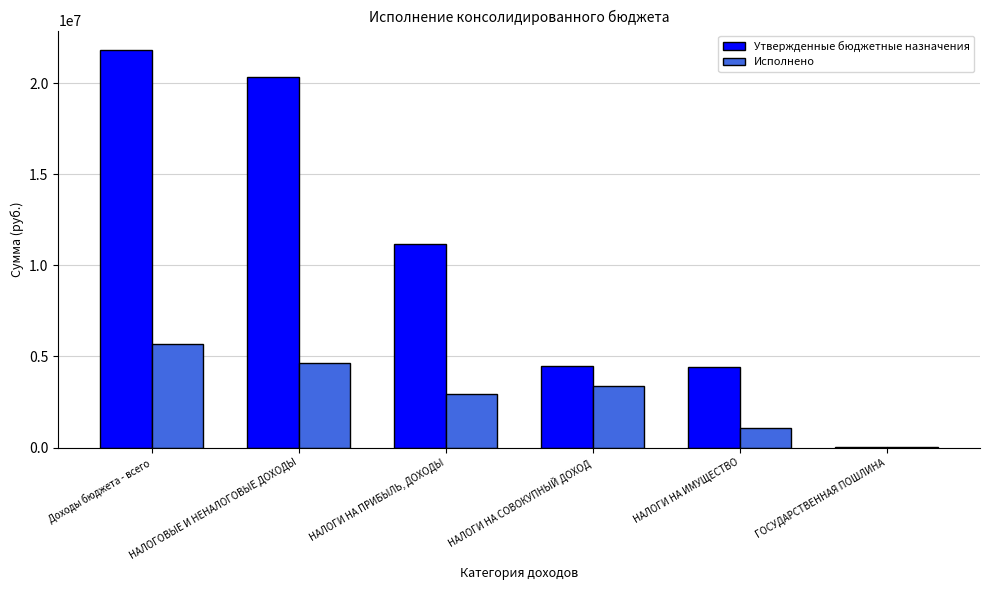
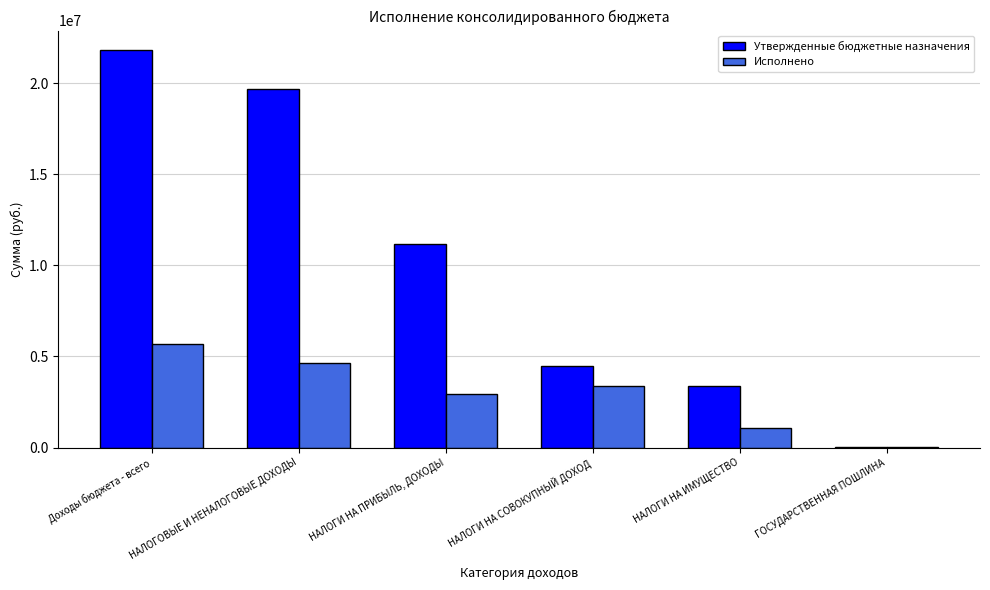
  {
    "Утвержденные бюджетные назначения": {
      "Доходы бюджета - всего": 21800000,
-     "НАЛОГОВЫЕ И НЕНАЛОГОВЫЕ ДОХОДЫ": 20400000,
+     "НАЛОГОВЫЕ И НЕНАЛОГОВЫЕ ДОХОДЫ": 19700000,
      "НАЛОГИ НА ПРИБЫЛЬ, ДОХОДЫ": 11200000,
      "НАЛОГИ НА СОВОКУПНЫЙ ДОХОД": 4400000,
-     "НАЛОГИ НА ИМУЩЕСТВО": 4400000
+     "НАЛОГИ НА ИМУЩЕСТВО": 3400000
    },
    "Исполнено": {
      "Доходы бюджета - всего": 5700000,
      "НАЛОГОВЫЕ И НЕНАЛОГОВЫЕ ДОХОДЫ": 4700000,
      "НАЛОГИ НА ПРИБЫЛЬ, ДОХОДЫ": 2900000,
      "НАЛОГИ НА СОВОКУПНЫЙ ДОХОД": 3400000,
      "НАЛОГИ НА ИМУЩЕСТВО": 1100000
    }
  }
